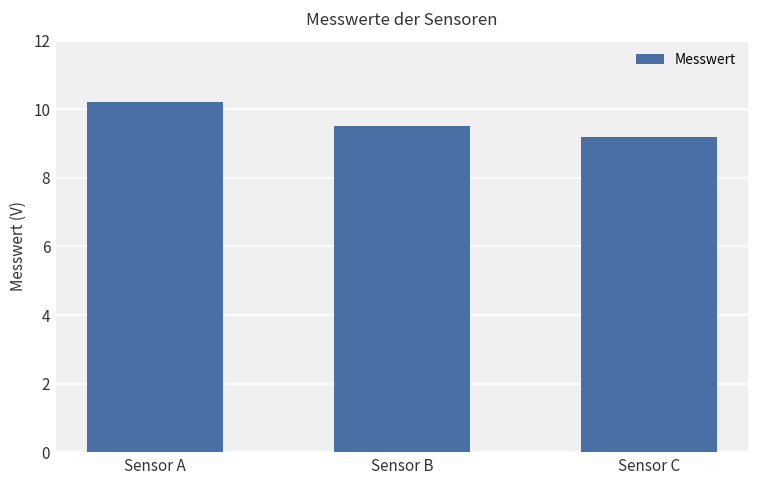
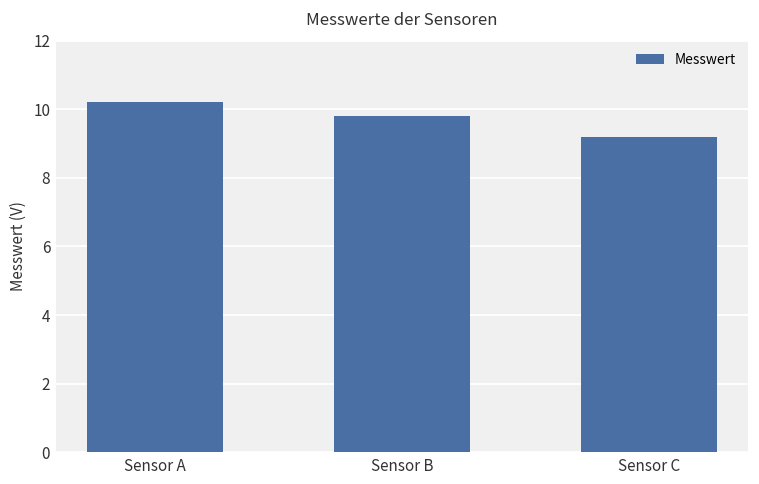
  {
    "Sensor A": 10.2,
-   "Sensor B": 9.5,
+   "Sensor B": 9.8,
    "Sensor C": 9.2
  }
